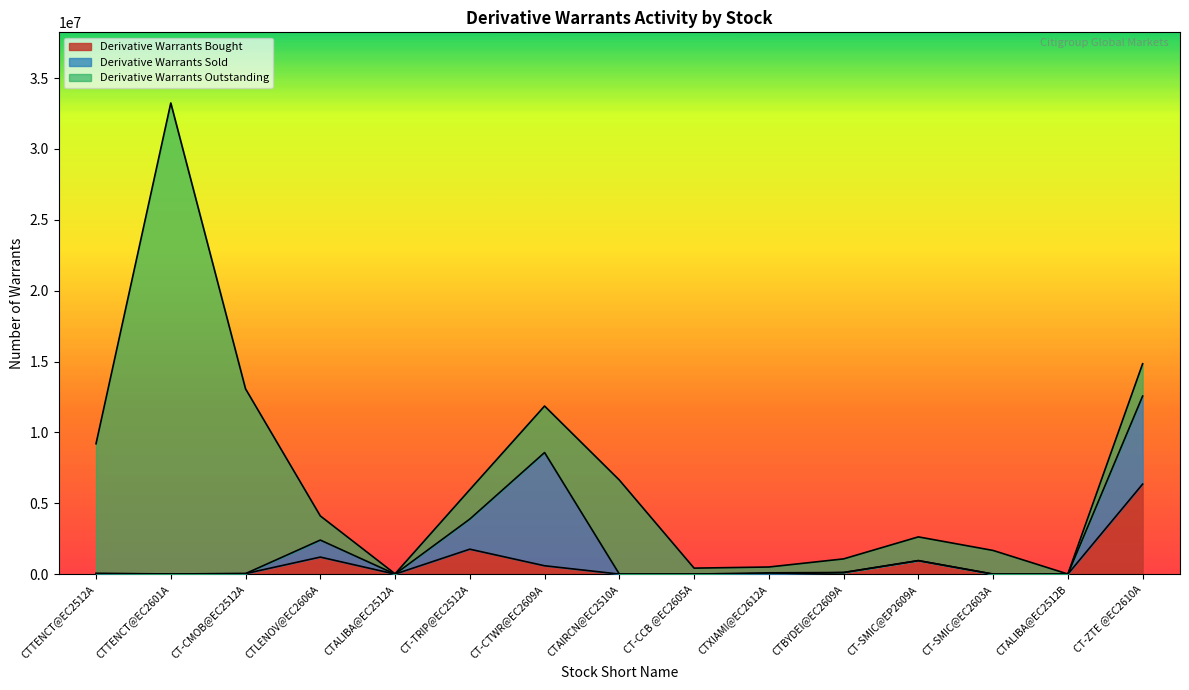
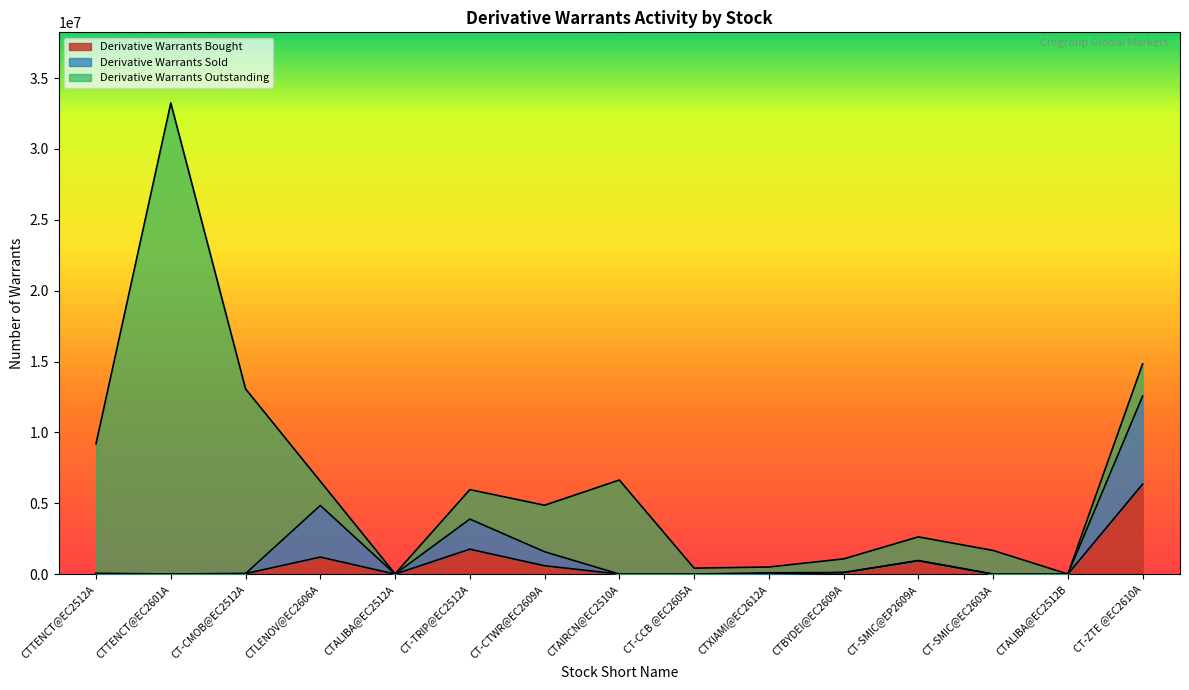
  {
    "Derivative Warrants Bought": {
      "CTLENOV@EC2606A": 1200000,
      "CT-TRIP@EC2512A": 1800000,
      "CT-CTWR@EC2609A": 600000,
      "CT-ZTE @EC2610A": 6400000
    },
    "Derivative Warrants Sold": {
-     "CTLENOV@EC2606A": 1200000,
+     "CTLENOV@EC2606A": 3600000,
      "CT-TRIP@EC2512A": 2100000,
-     "CT-CTWR@EC2609A": 8000000,
+     "CT-CTWR@EC2609A": 1000000,
      "CT-ZTE @EC2610A": 6200000
    },
    "Derivative Warrants Outstanding": {
      "CTTENCT@EC2512A": 9100000,
      "CTTENCT@EC2601A": 33200000,
      "CT-CMOB@EC2512A": 13000000,
      "CTLENOV@EC2606A": 1700000,
      "CT-TRIP@EC2512A": 2100000,
      "CT-CTWR@EC2609A": 3300000,
      "CTAIRCN@EC2510A": 6600000,
      "CT-CCB @EC2605A": 400000,
      "CTXIAMI@EC2612A": 400000,
      "CTBYDEI@EC2609A": 1000000,
      "CT-SMIC@EP2609A": 1700000,
      "CT-SMIC@EC2603A": 1700000,
      "CT-ZTE @EC2610A": 2300000
    }
  }
